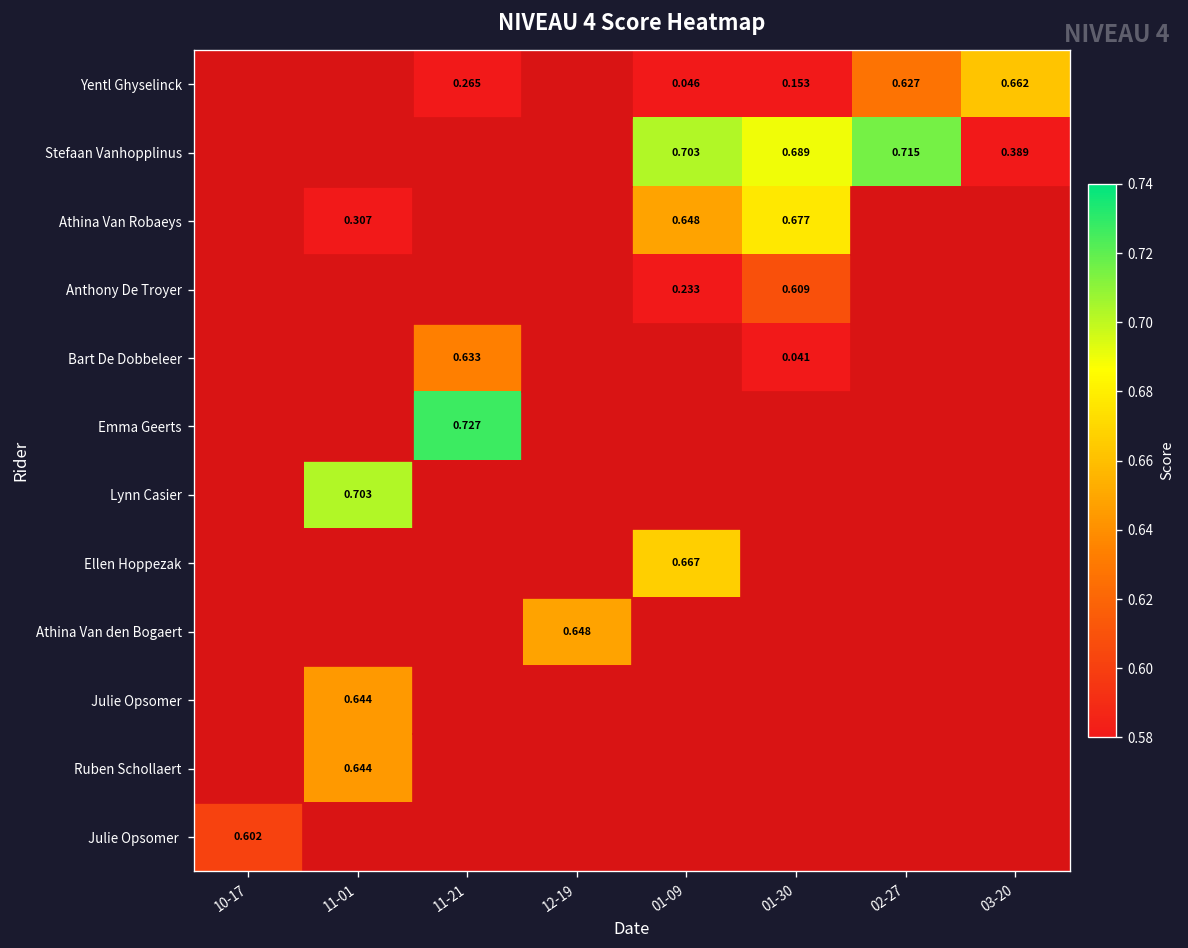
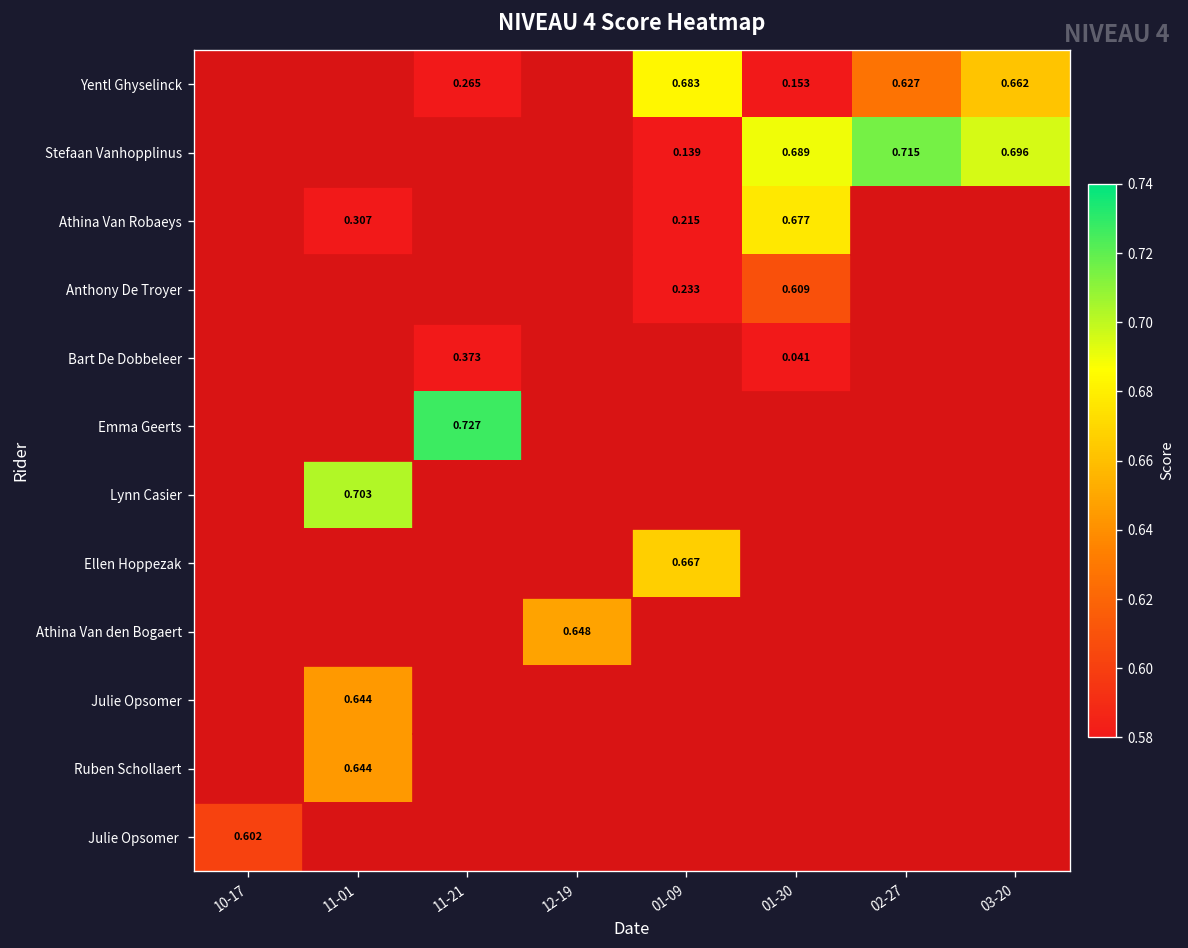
  {
    "Yentl Ghyselinck": {
      "11-21": 0.265,
-     "01-09": 0.046,
+     "01-09": 0.683,
      "01-30": 0.153,
      "02-27": 0.627,
      "03-20": 0.662
    },
    "Stefaan Vanhopplinus": {
-     "01-09": 0.703,
+     "01-09": 0.139,
      "01-30": 0.689,
      "02-27": 0.715,
-     "03-20": 0.389
+     "03-20": 0.696
    },
    "Athina Van Robaeys": {
      "11-01": 0.307,
-     "01-09": 0.648,
+     "01-09": 0.215,
      "01-30": 0.677
    },
    "Anthony De Troyer": {
      "01-09": 0.233,
      "01-30": 0.609
    },
    "Bart De Dobbeleer": {
-     "11-21": 0.633,
+     "11-21": 0.373,
      "01-30": 0.041
    },
    "Emma Geerts": {
      "11-21": 0.727
    },
    "Lynn Casier": {
      "11-01": 0.703
    },
    "Ellen Hoppezak": {
      "01-09": 0.667
    },
    "Athina Van den Bogaert": {
      "12-19": 0.648
    },
    "Ruben Schollaert": {
      "11-01": 0.644
    }
  }
